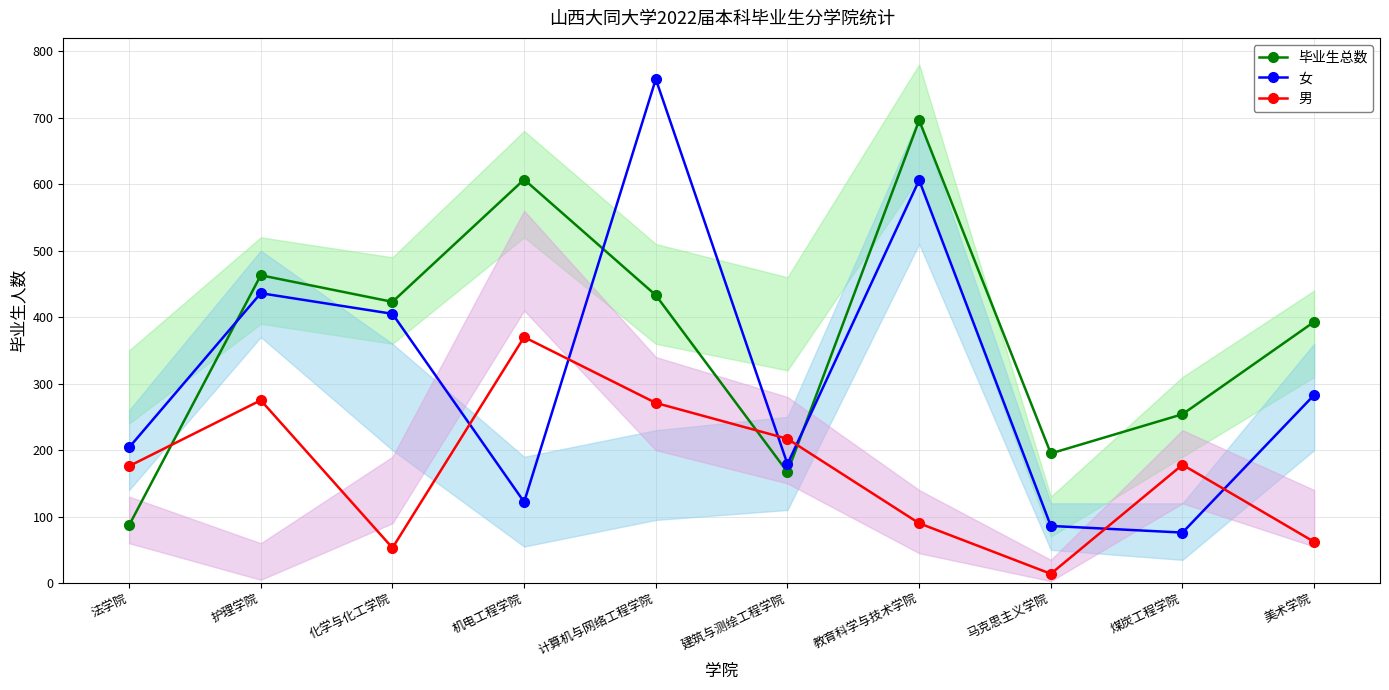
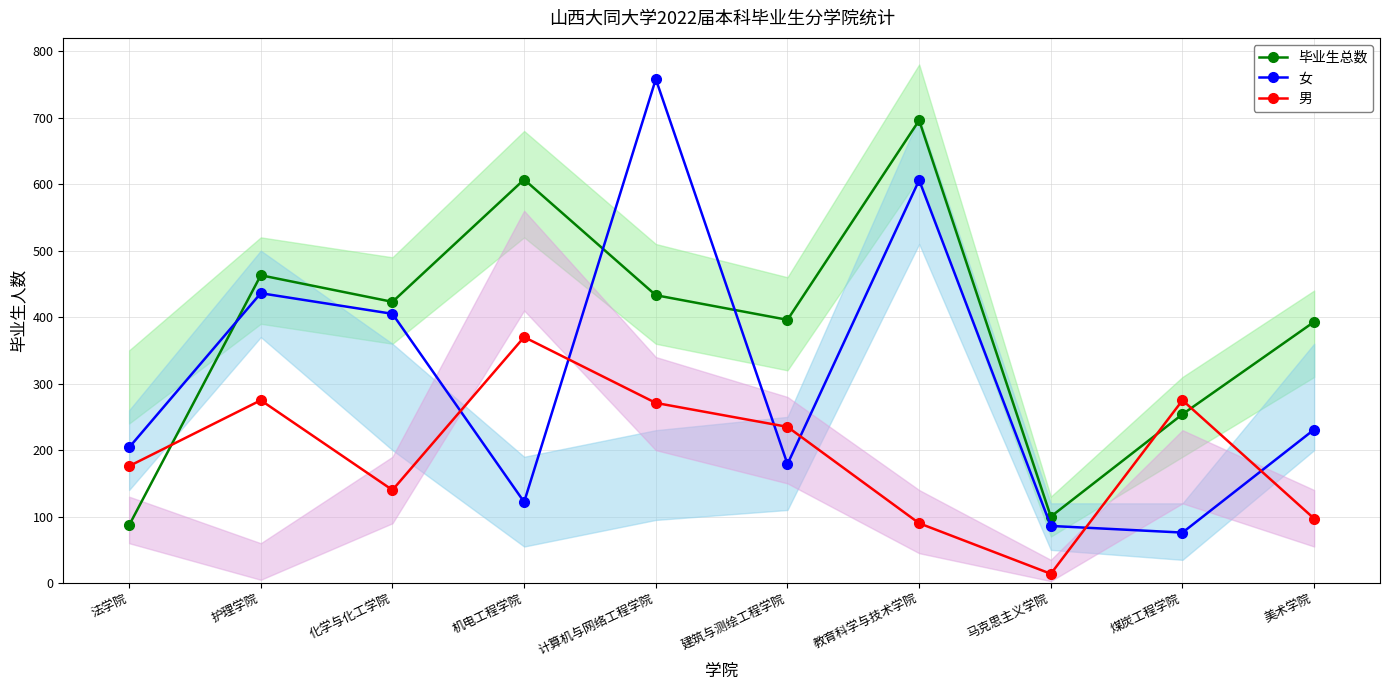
  {
    "毕业生总数": {
      "法学院": 90,
      "护理学院": 460,
      "化学与化工学院": 420,
      "机电工程学院": 610,
      "计算机与网络工程学院": 430,
-     "建筑与测绘工程学院": 170,
+     "建筑与测绘工程学院": 400,
      "教育科学与技术学院": 700,
-     "马克思主义学院": 200,
+     "马克思主义学院": 100,
      "煤炭工程学院": 250,
      "美术学院": 390
    },
    "女": {
      "法学院": 200,
      "护理学院": 440,
      "化学与化工学院": 410,
      "机电工程学院": 120,
      "计算机与网络工程学院": 760,
      "建筑与测绘工程学院": 180,
      "教育科学与技术学院": 610,
      "马克思主义学院": 90,
      "煤炭工程学院": 80,
-     "美术学院": 280
+     "美术学院": 230
    },
    "男": {
      "法学院": 180,
      "护理学院": 280,
-     "化学与化工学院": 50,
+     "化学与化工学院": 140,
      "机电工程学院": 370,
      "计算机与网络工程学院": 270,
-     "建筑与测绘工程学院": 220,
+     "建筑与测绘工程学院": 240,
      "教育科学与技术学院": 90,
      "马克思主义学院": 10,
-     "煤炭工程学院": 180,
-     "美术学院": 60
+     "煤炭工程学院": 280,
+     "美术学院": 100
    }
  }
